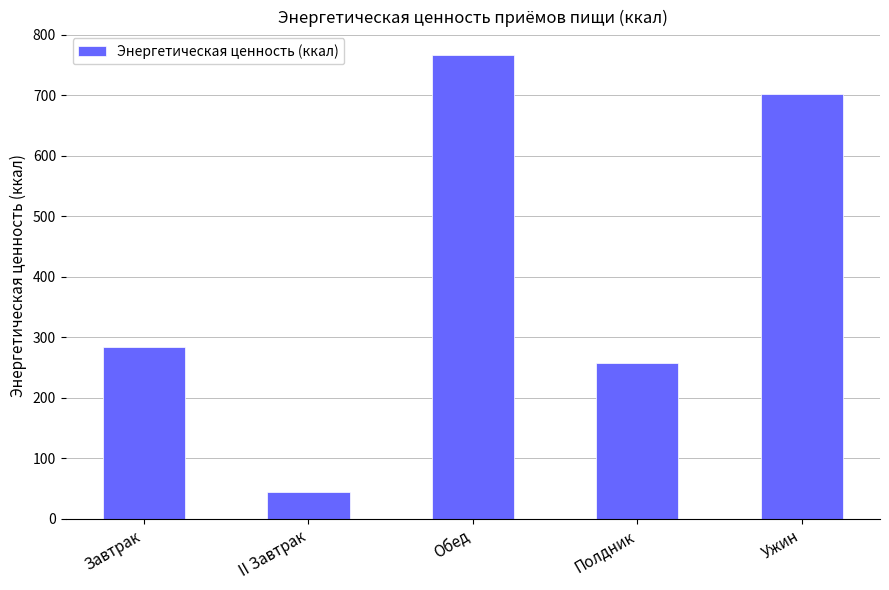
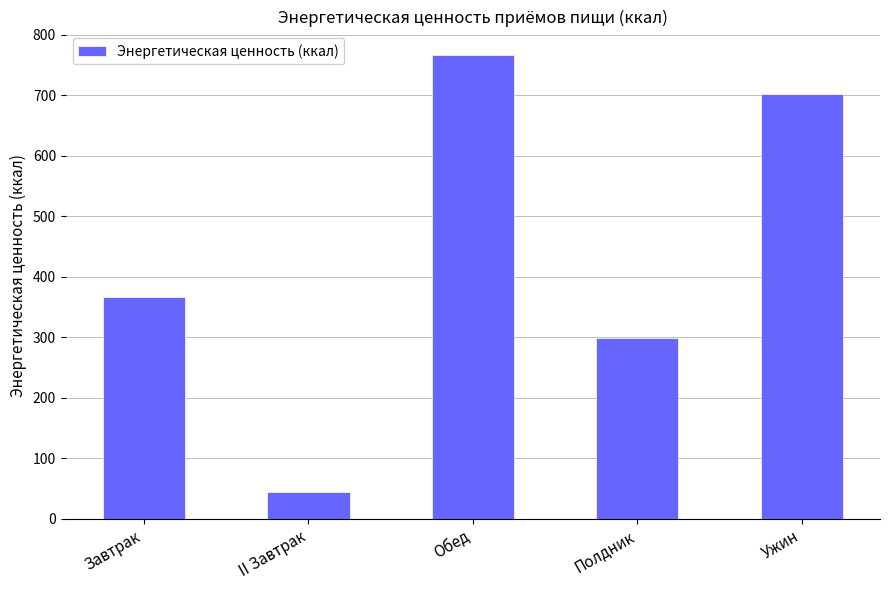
  {
-   "Завтрак": 280,
+   "Завтрак": 370,
    "II Завтрак": 40,
    "Обед": 770,
-   "Полдник": 260,
+   "Полдник": 300,
    "Ужин": 700
  }
